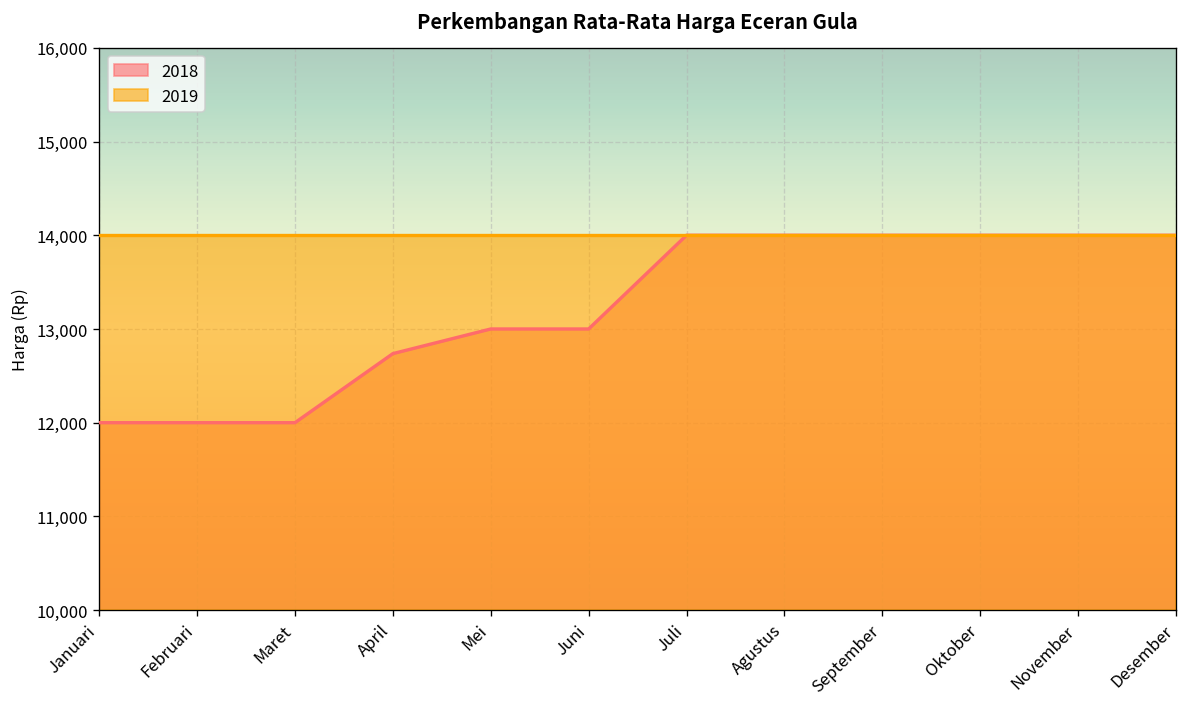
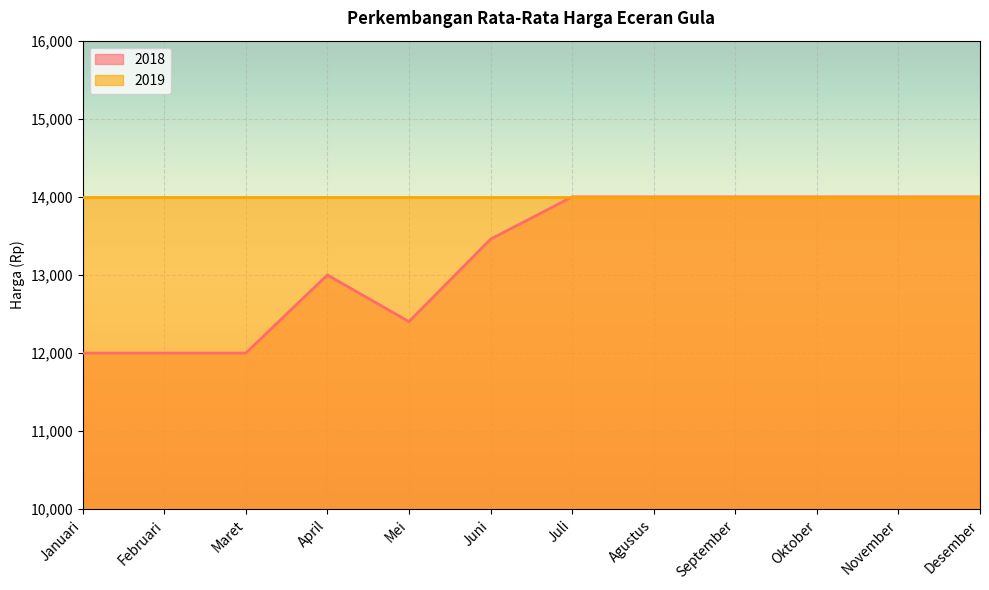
  {
    "2018": {
      "Januari": "12,000",
      "Februari": "12,000",
      "Maret": "12,000",
-     "April": "12,700",
-     "Mei": "13,000",
-     "Juni": "13,000"
+     "April": "13,000",
+     "Mei": "12,400",
+     "Juni": "13,500"
    },
    "2019": {
      "Januari": "14,000",
      "Februari": "14,000",
      "Maret": "14,000",
      "April": "14,000",
      "Mei": "14,000",
      "Juni": "14,000"
    }
  }
